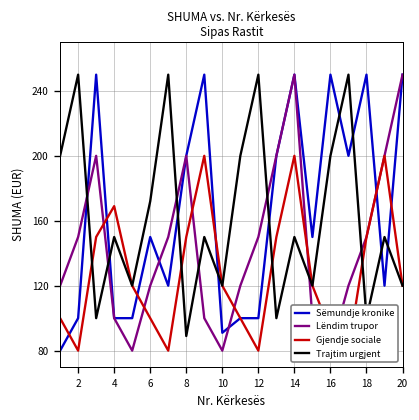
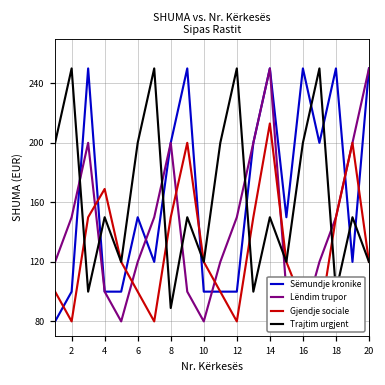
  {
    "Sëmundje kronike": {
      "2": 100,
      "6": 150,
-     "10": 91,
+     "10": 100,
      "12": 100,
      "16": 250,
      "18": 250
    },
    "Lëndim trupor": {
      "2": 150,
      "6": 120,
      "10": 80,
      "12": 150
    },
    "Gjendje sociale": {
      "2": 80,
      "4": 169,
      "6": 100,
      "8": 150,
      "12": 80,
-     "14": 200
+     "14": 213
    },
    "Trajtim urgjent": {
      "2": 250,
      "4": 150,
-     "6": 172,
+     "6": 200,
      "8": 89,
      "12": 250,
      "14": 150,
      "16": 200
    }
  }
